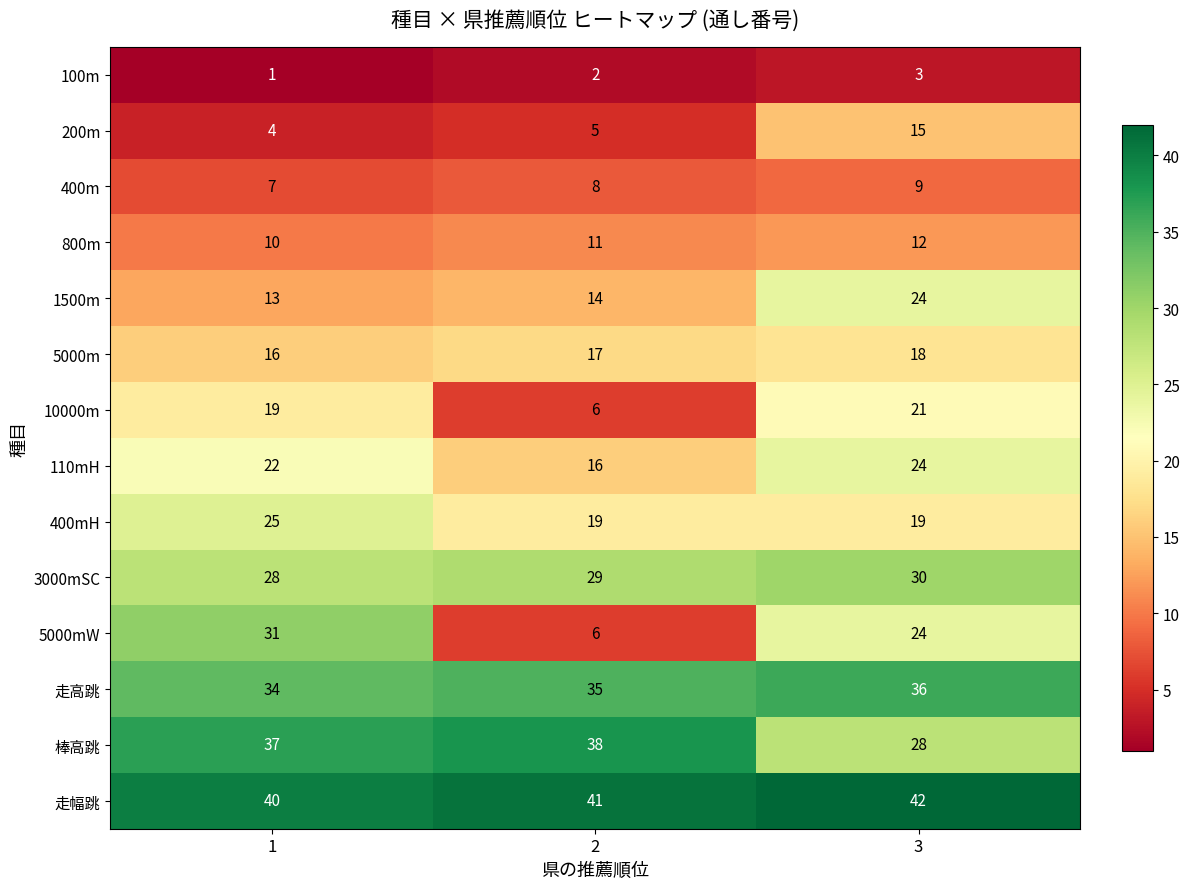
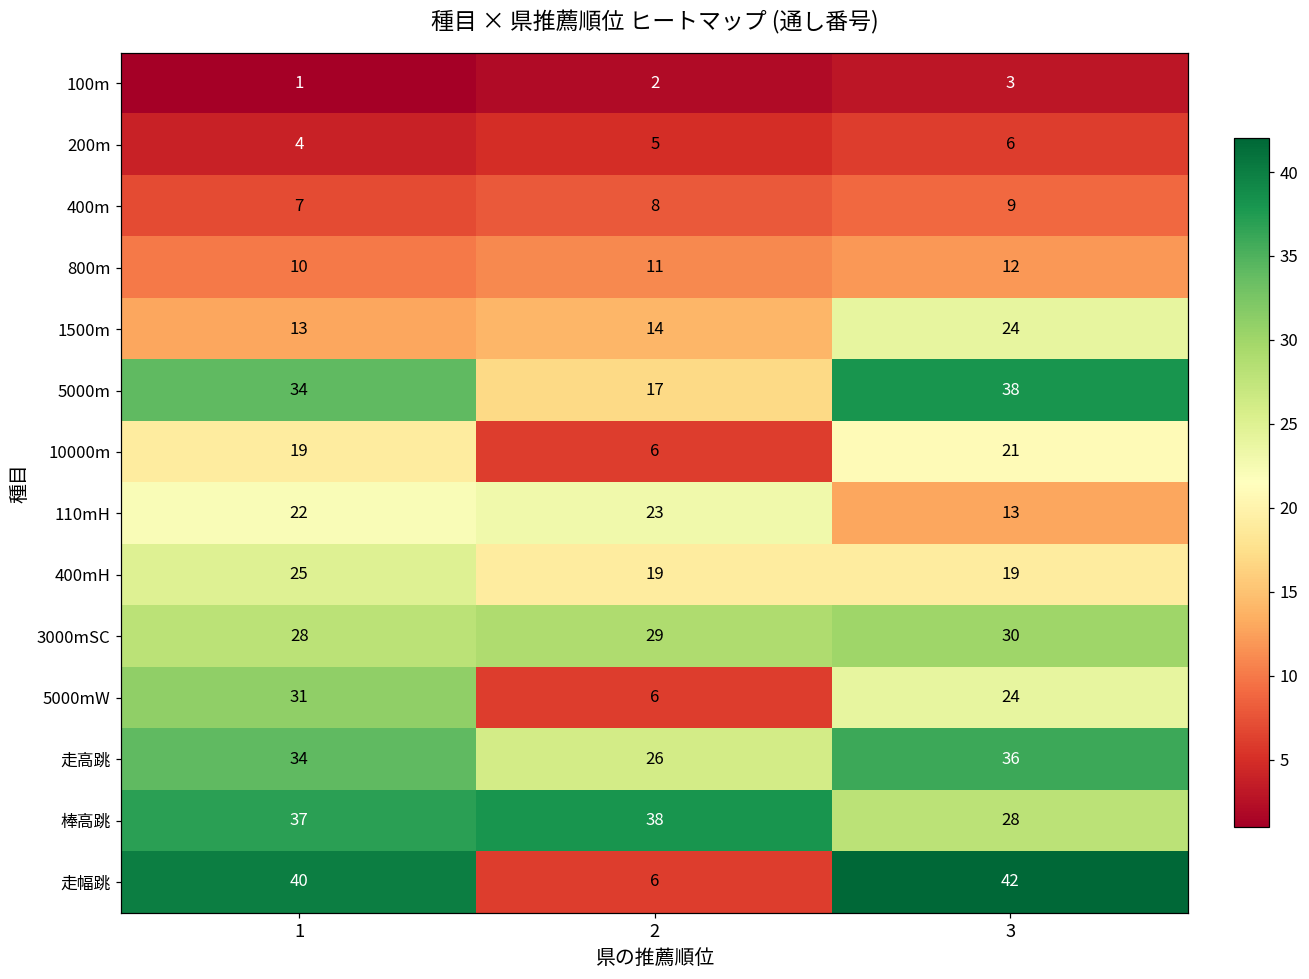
  {
    "100m": {
      "1": 1,
      "2": 2,
      "3": 3
    },
    "200m": {
      "1": 4,
      "2": 5,
-     "3": 15
+     "3": 6
    },
    "400m": {
      "1": 7,
      "2": 8,
      "3": 9
    },
    "800m": {
      "1": 10,
      "2": 11,
      "3": 12
    },
    "1500m": {
      "1": 13,
      "2": 14,
      "3": 24
    },
    "5000m": {
-     "1": 16,
+     "1": 34,
      "2": 17,
-     "3": 18
+     "3": 38
    },
    "10000m": {
      "1": 19,
      "2": 6,
      "3": 21
    },
    "110mH": {
      "1": 22,
-     "2": 16,
-     "3": 24
+     "2": 23,
+     "3": 13
    },
    "400mH": {
      "1": 25,
      "2": 19,
      "3": 19
    },
    "3000mSC": {
      "1": 28,
      "2": 29,
      "3": 30
    },
    "5000mW": {
      "1": 31,
      "2": 6,
      "3": 24
    },
    "走高跳": {
      "1": 34,
-     "2": 35,
+     "2": 26,
      "3": 36
    },
    "棒高跳": {
      "1": 37,
      "2": 38,
      "3": 28
    },
    "走幅跳": {
      "1": 40,
-     "2": 41,
+     "2": 6,
      "3": 42
    }
  }
